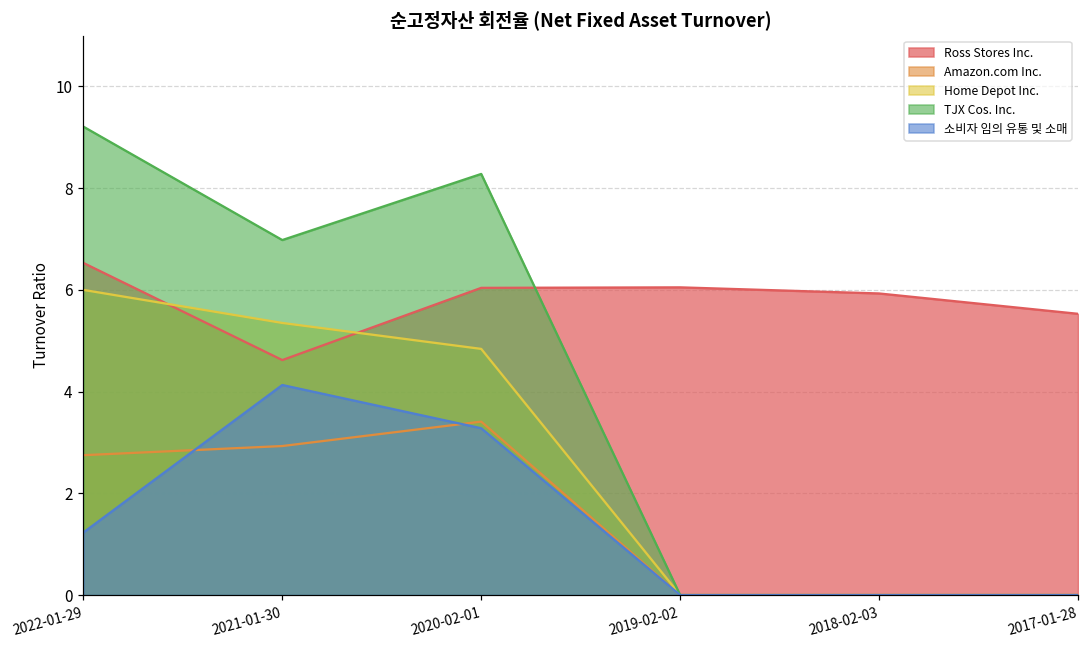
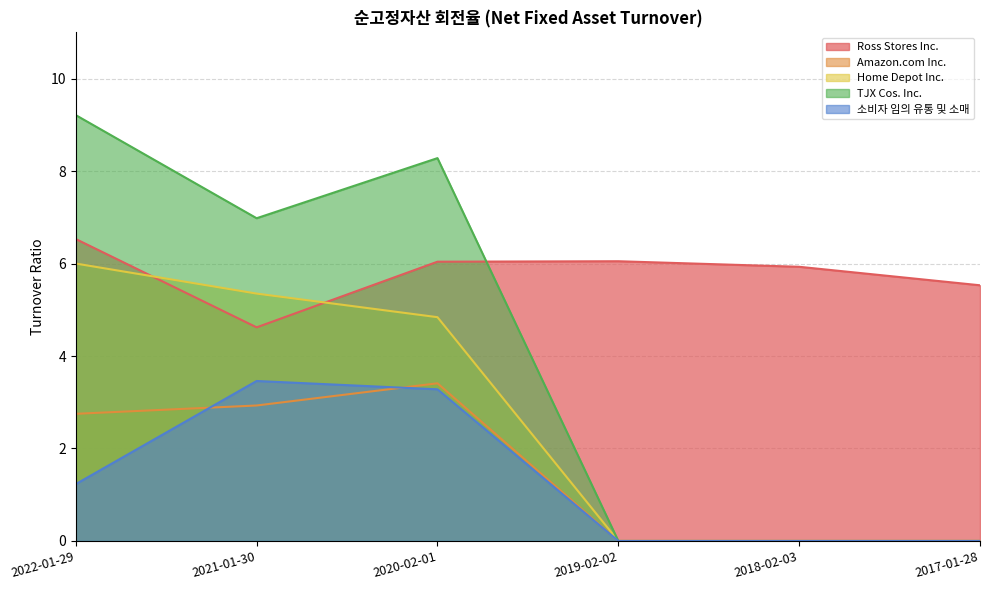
  {
    "TJX Cos. Inc.": {
      "2022-01-29": 9.2,
      "2021-01-30": 7.0,
      "2020-02-01": 8.3
    },
    "소비자 임의 유통 및 소매": {
      "2022-01-29": 1.2,
-     "2021-01-30": 4.1,
+     "2021-01-30": 3.5,
      "2020-02-01": 3.3
    }
  }
